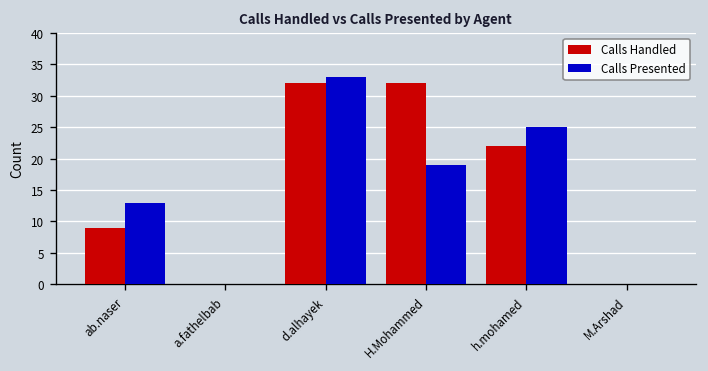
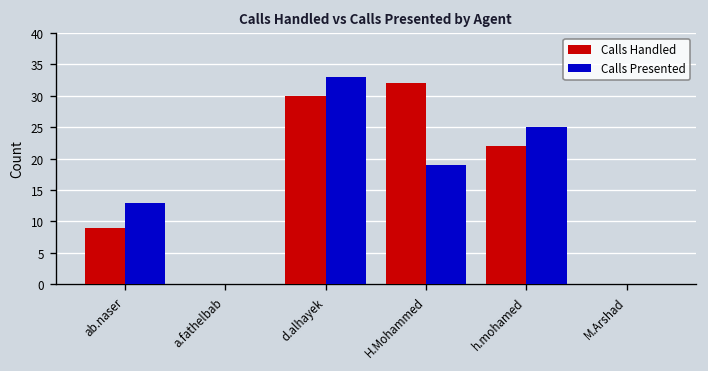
  {
    "Calls Handled": {
      "ab.naser": 9,
      "a.fathelbab": 0,
-     "d.alhayek": 32,
+     "d.alhayek": 30,
      "H.Mohammed": 32,
      "h.mohamed": 22,
      "M.Arshad": 0
    },
    "Calls Presented": {
      "ab.naser": 13,
      "a.fathelbab": 0,
      "d.alhayek": 33,
      "H.Mohammed": 19,
      "h.mohamed": 25,
      "M.Arshad": 0
    }
  }
